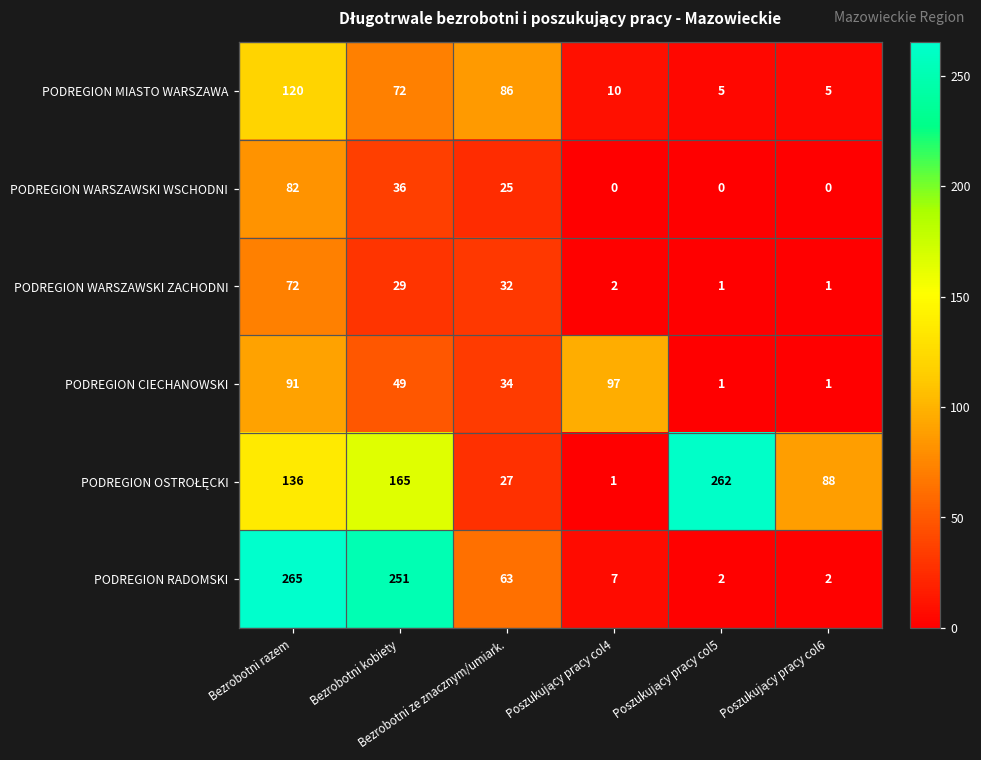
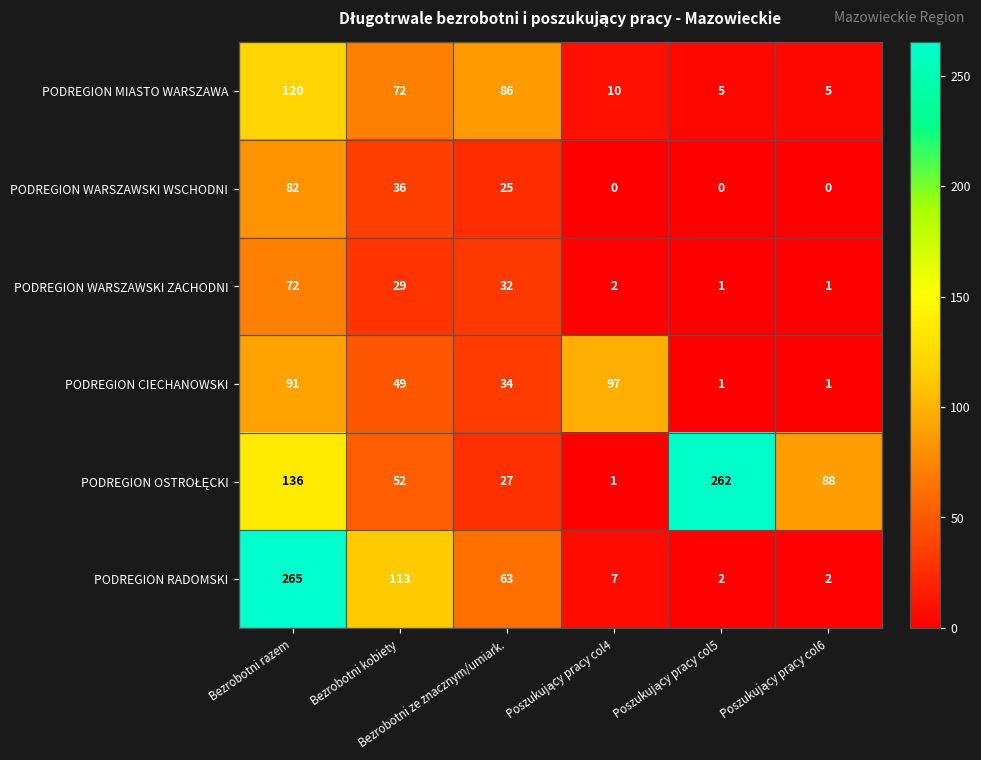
  {
    "PODREGION MIASTO WARSZAWA": {
      "Bezrobotni razem": 120,
      "Bezrobotni kobiety": 72,
      "Bezrobotni ze znacznym/umiark.": 86,
      "Poszukujący pracy col4": 10,
      "Poszukujący pracy col5": 5,
      "Poszukujący pracy col6": 5
    },
    "PODREGION WARSZAWSKI WSCHODNI": {
      "Bezrobotni razem": 82,
      "Bezrobotni kobiety": 36,
      "Bezrobotni ze znacznym/umiark.": 25,
      "Poszukujący pracy col4": 0,
      "Poszukujący pracy col5": 0,
      "Poszukujący pracy col6": 0
    },
    "PODREGION WARSZAWSKI ZACHODNI": {
      "Bezrobotni razem": 72,
      "Bezrobotni kobiety": 29,
      "Bezrobotni ze znacznym/umiark.": 32,
      "Poszukujący pracy col4": 2,
      "Poszukujący pracy col5": 1,
      "Poszukujący pracy col6": 1
    },
    "PODREGION CIECHANOWSKI": {
      "Bezrobotni razem": 91,
      "Bezrobotni kobiety": 49,
      "Bezrobotni ze znacznym/umiark.": 34,
      "Poszukujący pracy col4": 97,
      "Poszukujący pracy col5": 1,
      "Poszukujący pracy col6": 1
    },
    "PODREGION OSTROŁĘCKI": {
      "Bezrobotni razem": 136,
-     "Bezrobotni kobiety": 165,
+     "Bezrobotni kobiety": 52,
      "Bezrobotni ze znacznym/umiark.": 27,
      "Poszukujący pracy col4": 1,
      "Poszukujący pracy col5": 262,
      "Poszukujący pracy col6": 88
    },
    "PODREGION RADOMSKI": {
      "Bezrobotni razem": 265,
-     "Bezrobotni kobiety": 251,
+     "Bezrobotni kobiety": 113,
      "Bezrobotni ze znacznym/umiark.": 63,
      "Poszukujący pracy col4": 7,
      "Poszukujący pracy col5": 2,
      "Poszukujący pracy col6": 2
    }
  }
